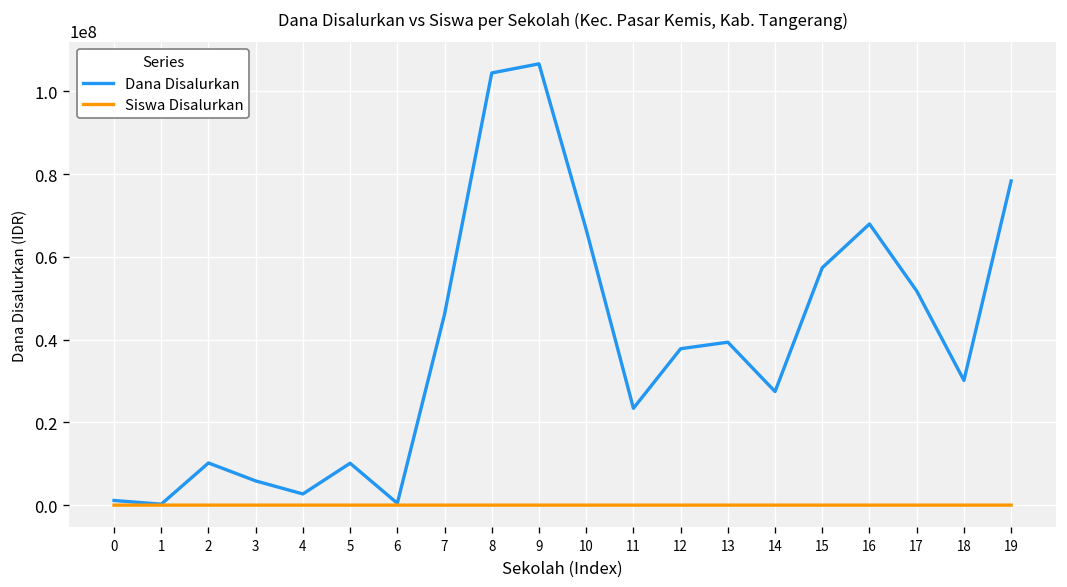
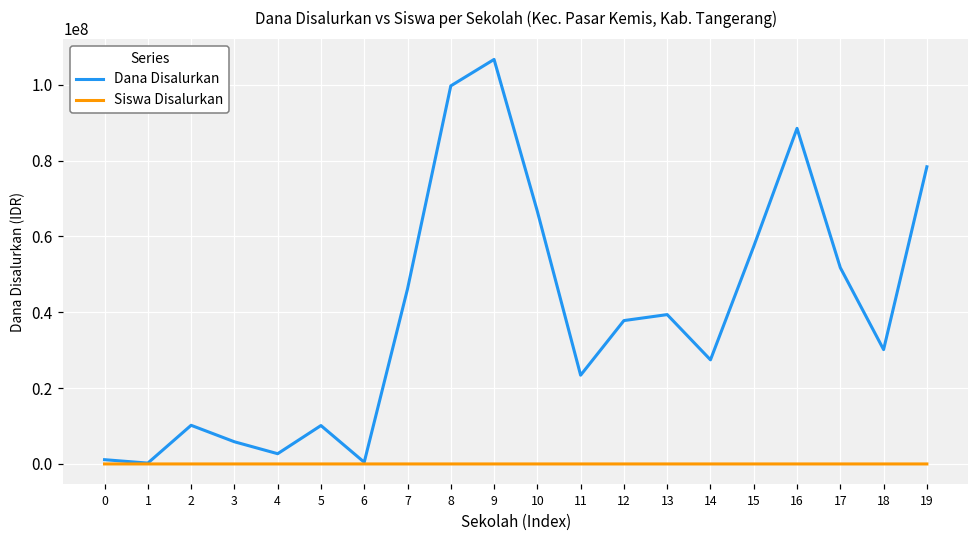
  {
    "Dana Disalurkan": {
      "0": 1000000,
      "2": 10000000,
      "3": 6000000,
      "4": 3000000,
      "5": 10000000,
      "7": 46000000,
-     "8": 104000000,
+     "8": 100000000,
      "9": 107000000,
      "10": 67000000,
      "11": 23000000,
      "12": 38000000,
      "13": 39000000,
      "14": 27000000,
      "15": 57000000,
-     "16": 68000000,
+     "16": 88000000,
      "17": 52000000,
      "18": 30000000,
      "19": 78000000
    },
    "Siswa Disalurkan": {
      "0": 0,
      "2": 0,
      "3": 0,
      "4": 0,
      "5": 0,
      "7": 0,
      "8": 0,
      "9": 0,
      "10": 0,
      "11": 0,
      "12": 0,
      "13": 0,
      "14": 0,
      "15": 0,
      "16": 0,
      "17": 0,
      "18": 0,
      "19": 0
    }
  }
